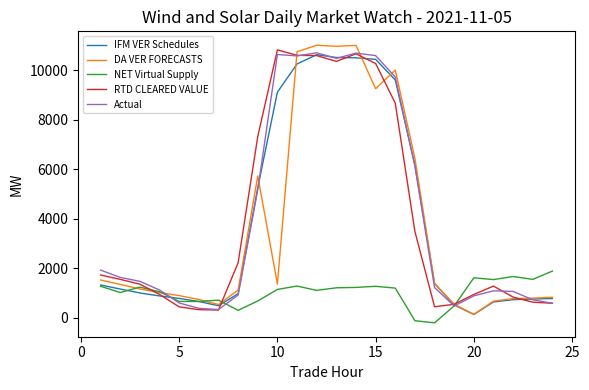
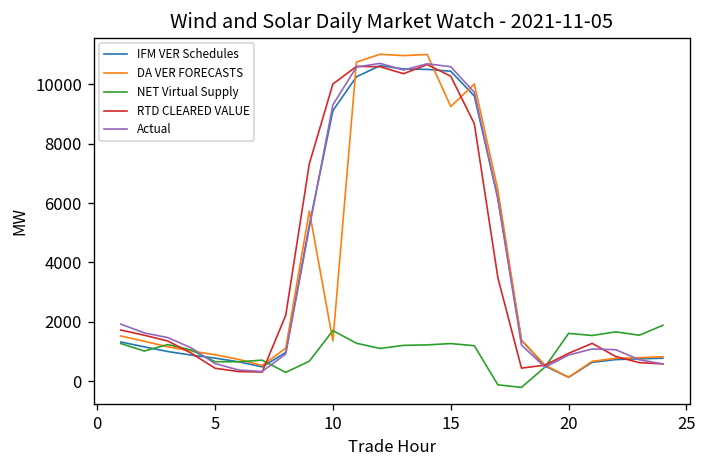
  {
    "IFM VER Schedules": {
      "5": 800,
      "10": 9100,
      "15": 10400
    },
    "DA VER FORECASTS": {
      "5": 900,
      "10": 1400,
      "15": 9300
    },
    "NET Virtual Supply": {
-     "10": 1100,
+     "10": 1700,
      "15": 1300,
      "20": 1600
    },
    "RTD CLEARED VALUE": {
      "5": 400,
-     "10": 10800,
+     "10": 10000,
      "15": 10300
    },
    "Actual": {
-     "10": 10600,
+     "10": 9300,
      "15": 10600
    }
  }
